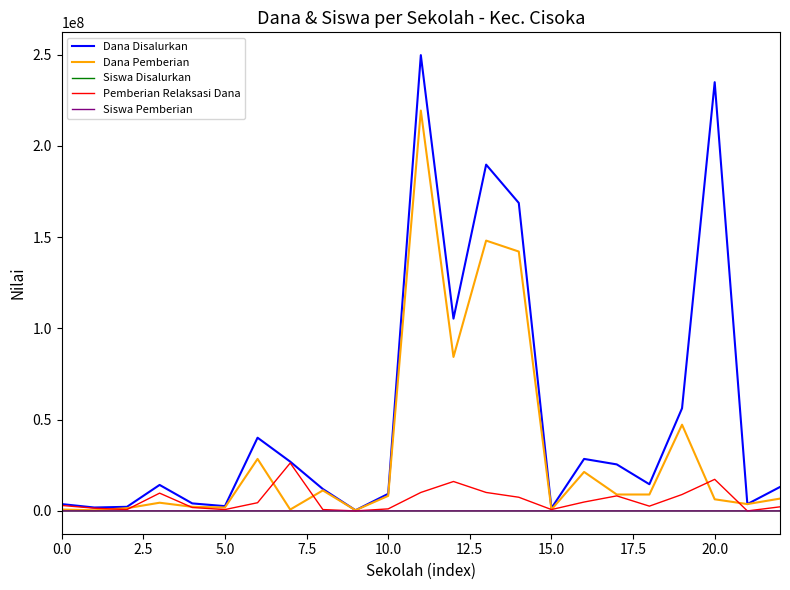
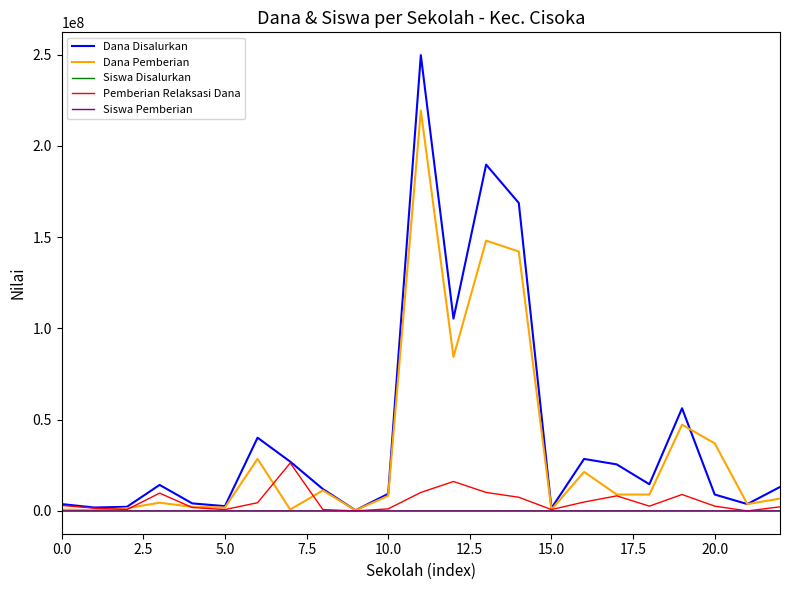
  {
    "Dana Disalurkan": {
-     "20.0": 235000000
+     "20.0": 9000000
    },
    "Dana Pemberian": {
-     "20.0": 6000000
+     "20.0": 37000000
    },
    "Siswa Pemberian": {
      "20.0": 0
    },
    "Pemberian Relaksasi Dana": {
-     "20.0": 17000000
+     "20.0": 3000000
    }
  }
